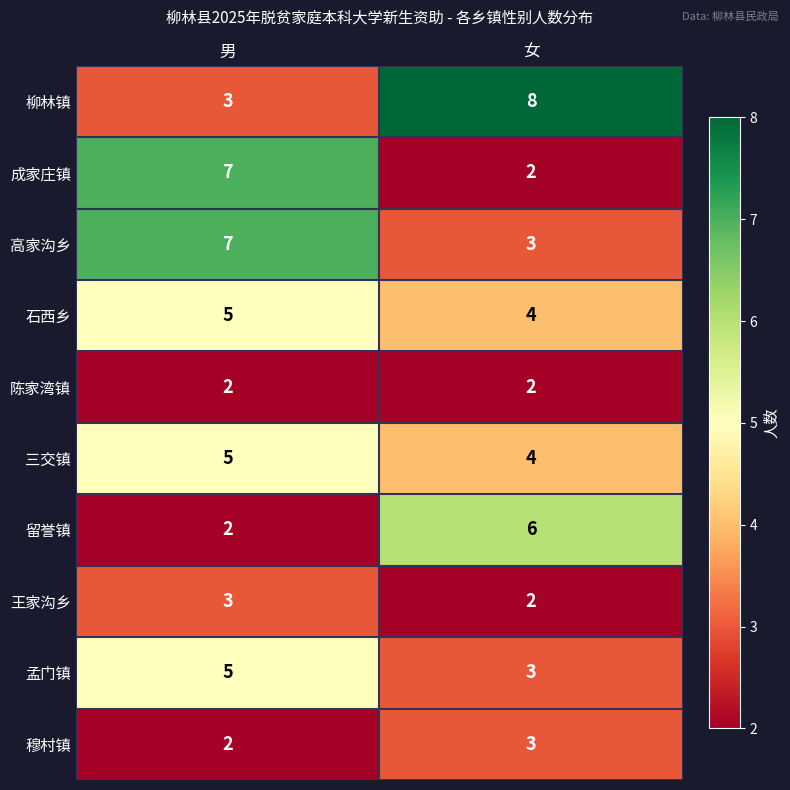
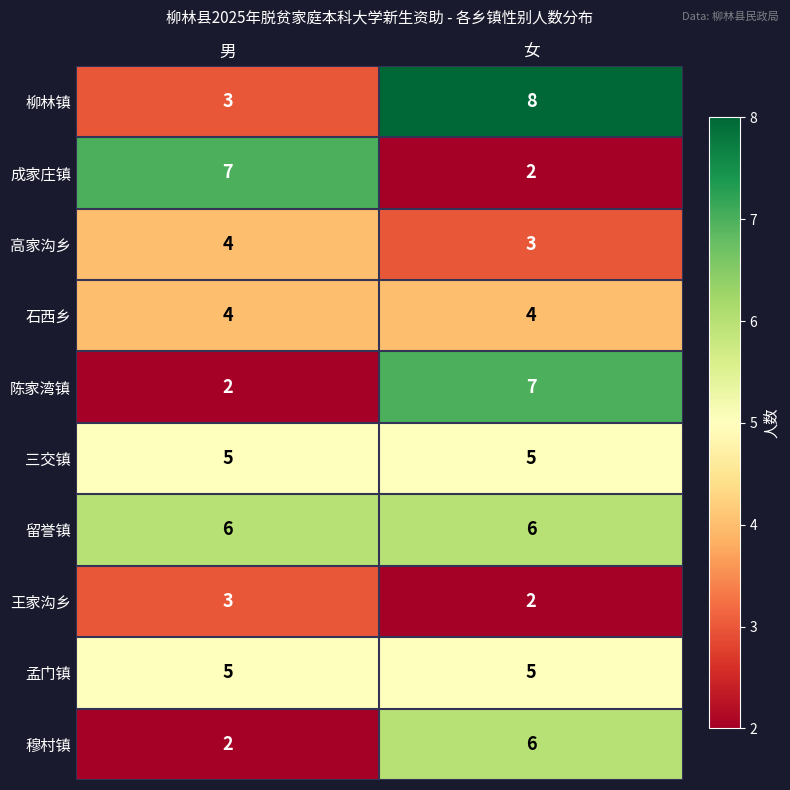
  {
    "柳林镇": {
      "男": 3,
      "女": 8
    },
    "成家庄镇": {
      "男": 7,
      "女": 2
    },
    "高家沟乡": {
-     "男": 7,
+     "男": 4,
      "女": 3
    },
    "石西乡": {
-     "男": 5,
+     "男": 4,
      "女": 4
    },
    "陈家湾镇": {
      "男": 2,
-     "女": 2
+     "女": 7
    },
    "三交镇": {
      "男": 5,
-     "女": 4
+     "女": 5
    },
    "留誉镇": {
-     "男": 2,
+     "男": 6,
      "女": 6
    },
    "王家沟乡": {
      "男": 3,
      "女": 2
    },
    "孟门镇": {
      "男": 5,
-     "女": 3
+     "女": 5
    },
    "穆村镇": {
      "男": 2,
-     "女": 3
+     "女": 6
    }
  }
